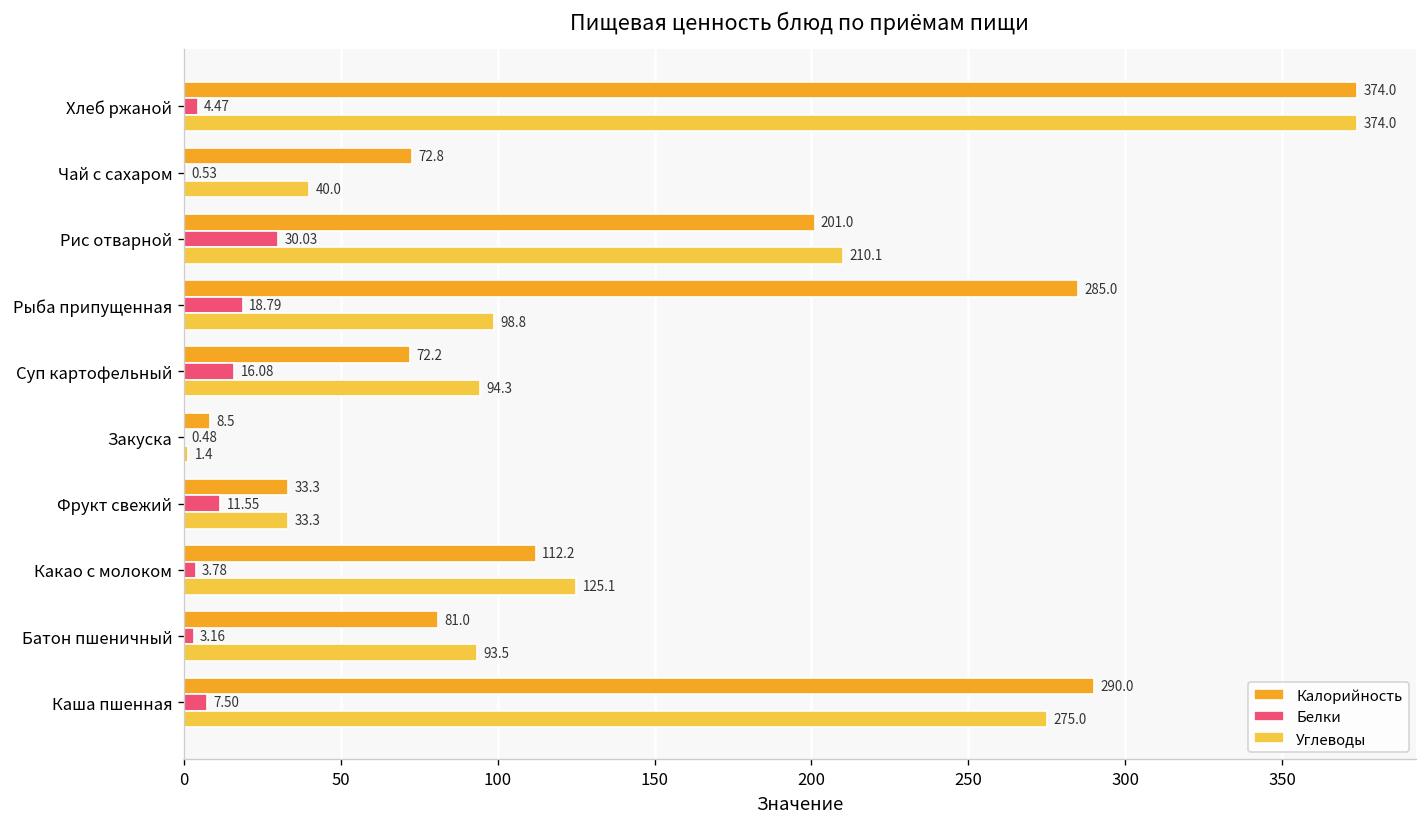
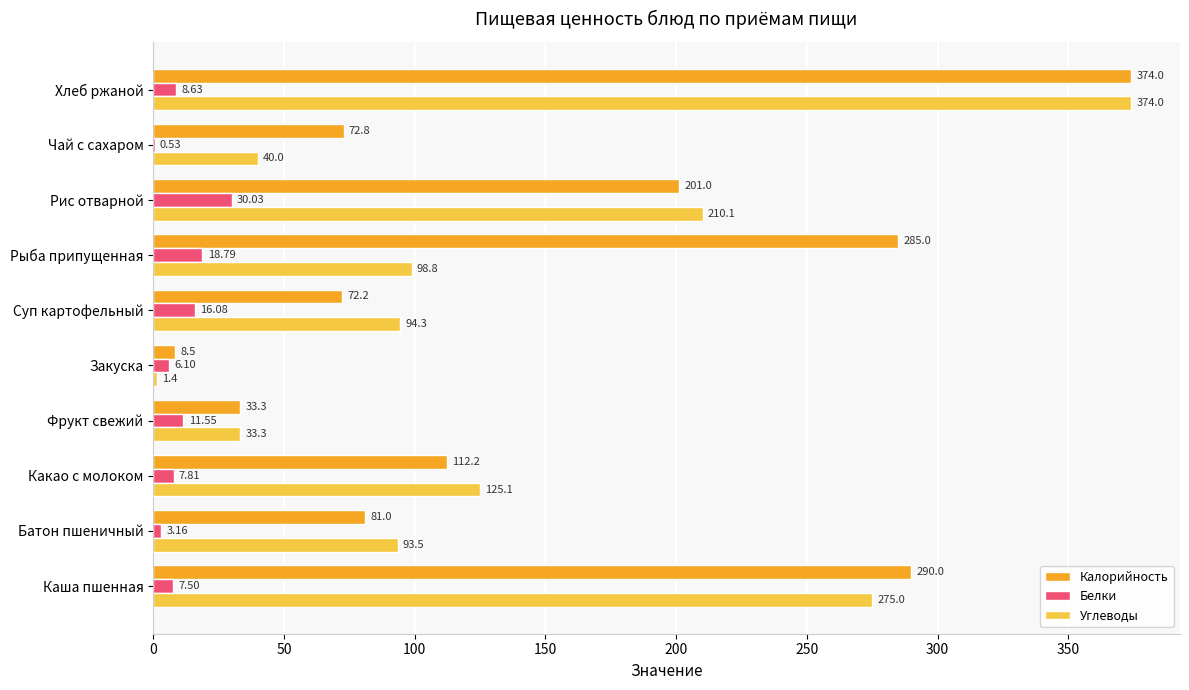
  {
    "Белки": {
-     "Хлеб ржаной": 4.47,
+     "Хлеб ржаной": 8.63,
      "Чай с сахаром": 0.53,
      "Рис отварной": 30.03,
      "Рыба припущенная": 18.79,
      "Суп картофельный": 16.08,
-     "Закуска": 0.48,
+     "Закуска": 6.10,
      "Фрукт свежий": 11.55,
-     "Какао с молоком": 3.78,
+     "Какао с молоком": 7.81,
      "Батон пшеничный": 3.16,
      "Каша пшенная": 7.50
    }
  }
